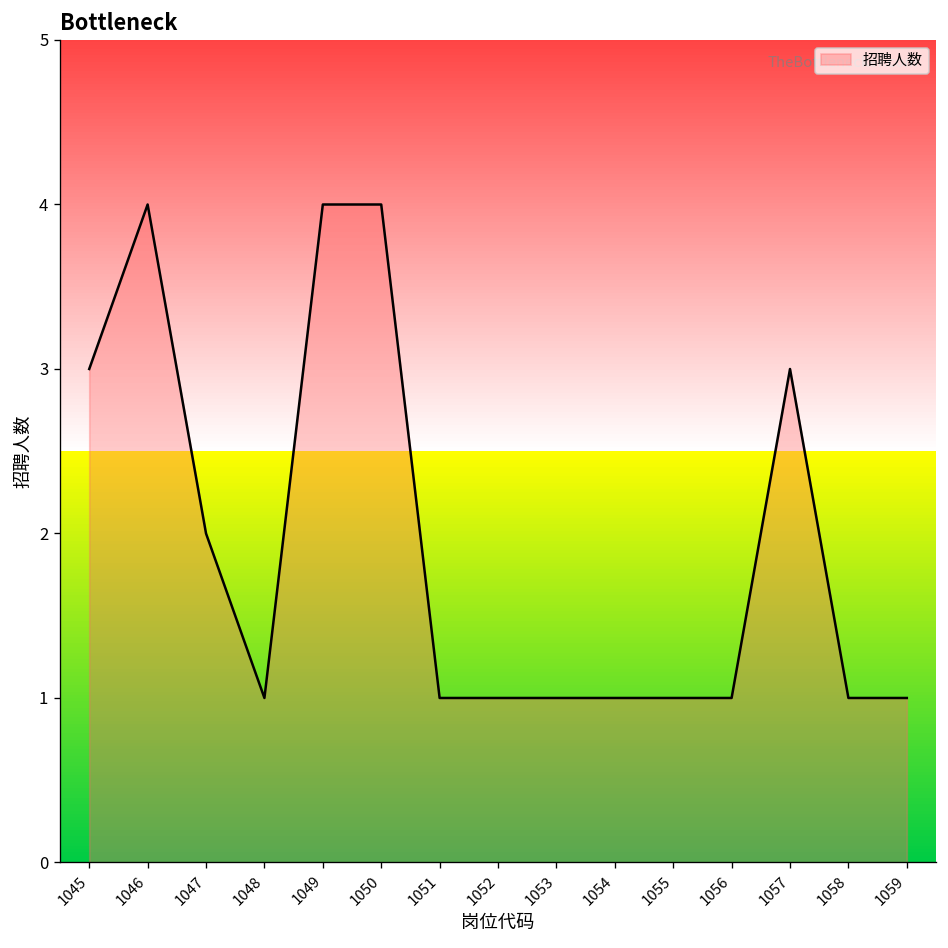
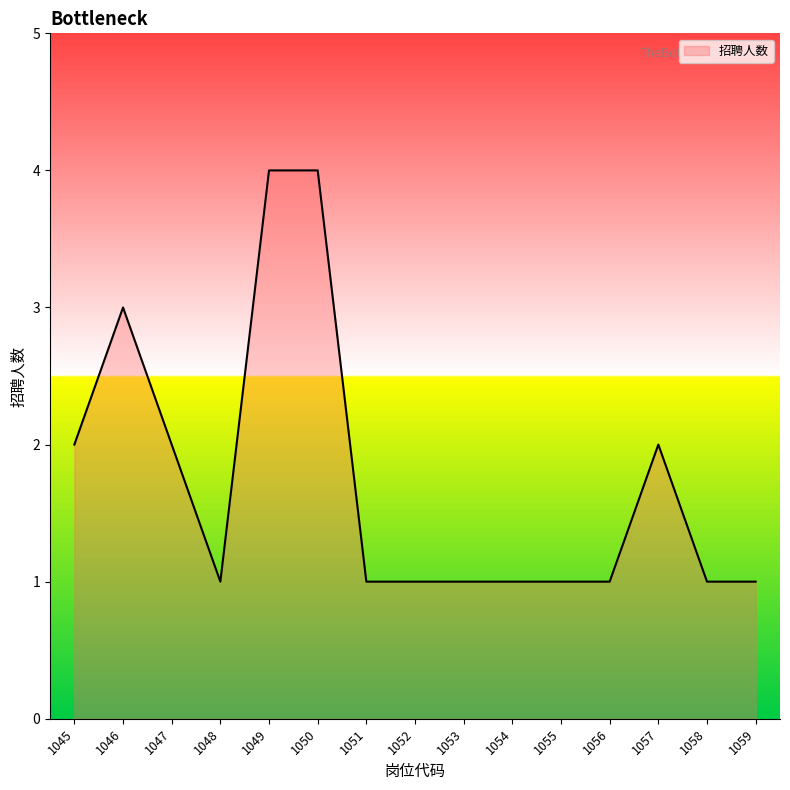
  {
-   "1045": 3,
-   "1046": 4,
+   "1045": 2,
+   "1046": 3,
    "1047": 2,
    "1048": 1,
    "1049": 4,
    "1050": 4,
    "1051": 1,
    "1052": 1,
    "1053": 1,
    "1054": 1,
    "1055": 1,
    "1056": 1,
-   "1057": 3,
+   "1057": 2,
    "1058": 1,
    "1059": 1
  }
